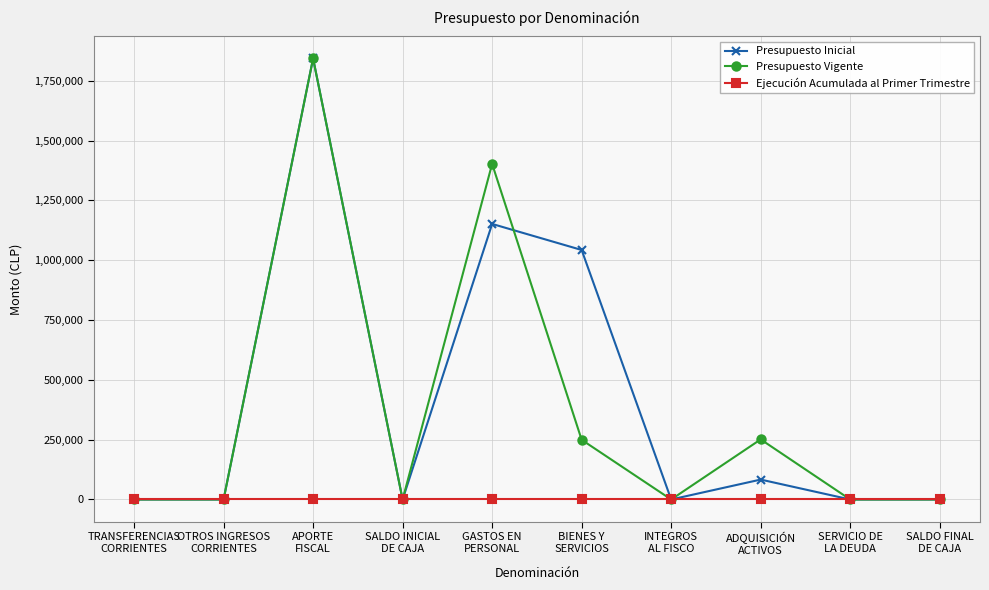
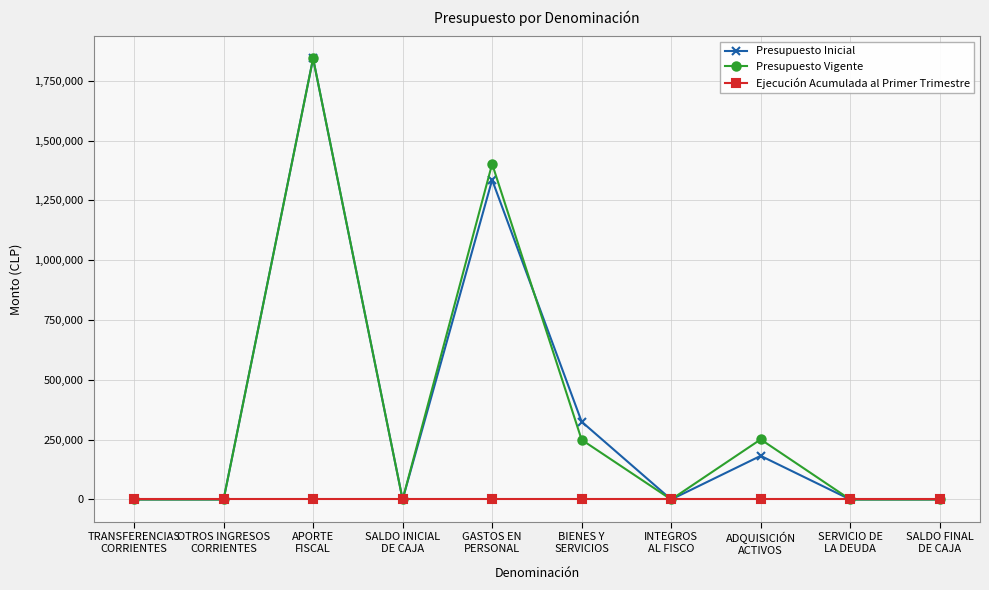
  {
    "Presupuesto Inicial": {
-     "GASTOS EN PERSONAL": "1,150,000",
-     "BIENES Y SERVICIOS": "1,040,000",
-     "ADQUISICIÓN ACTIVOS": "80,000"
+     "GASTOS EN PERSONAL": "1,340,000",
+     "BIENES Y SERVICIOS": "330,000",
+     "ADQUISICIÓN ACTIVOS": "180,000"
    },
    "Presupuesto Vigente": {
      "GASTOS EN PERSONAL": "1,400,000",
      "BIENES Y SERVICIOS": "250,000",
      "ADQUISICIÓN ACTIVOS": "250,000"
    },
    "Ejecución Acumulada al Primer Trimestre": {
      "APORTE FISCAL": "0",
      "GASTOS EN PERSONAL": "0",
      "BIENES Y SERVICIOS": "0",
      "ADQUISICIÓN ACTIVOS": "0"
    }
  }
